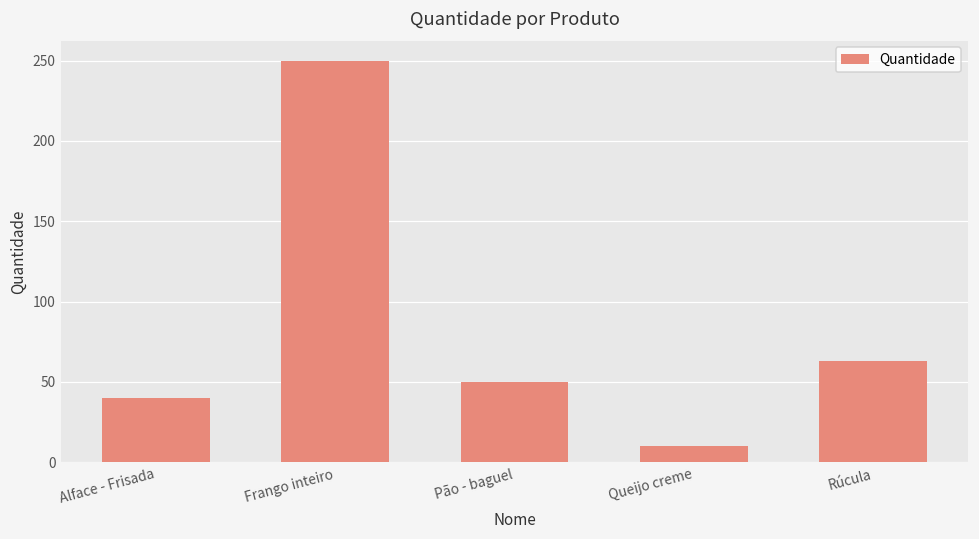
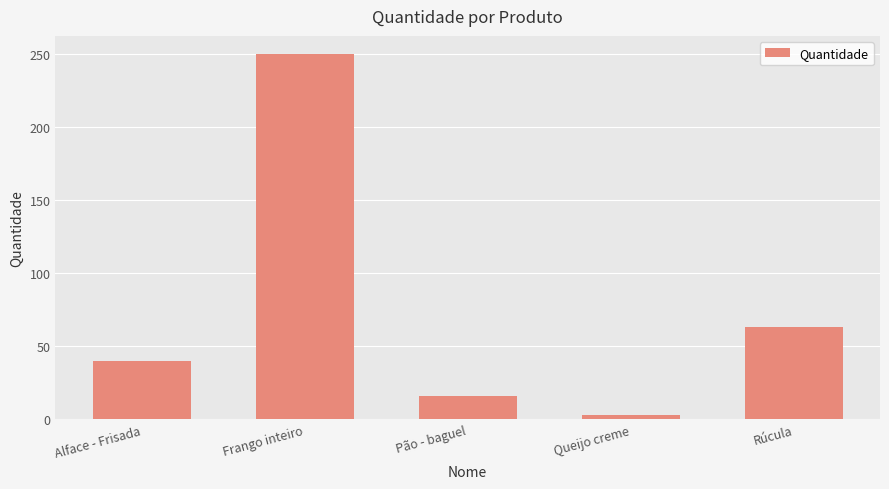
  {
    "Alface - Frisada": 40,
    "Frango inteiro": 250,
-   "Pão - baguel": 50,
-   "Queijo creme": 10,
+   "Pão - baguel": 16,
+   "Queijo creme": 3,
    "Rúcula": 63
  }
